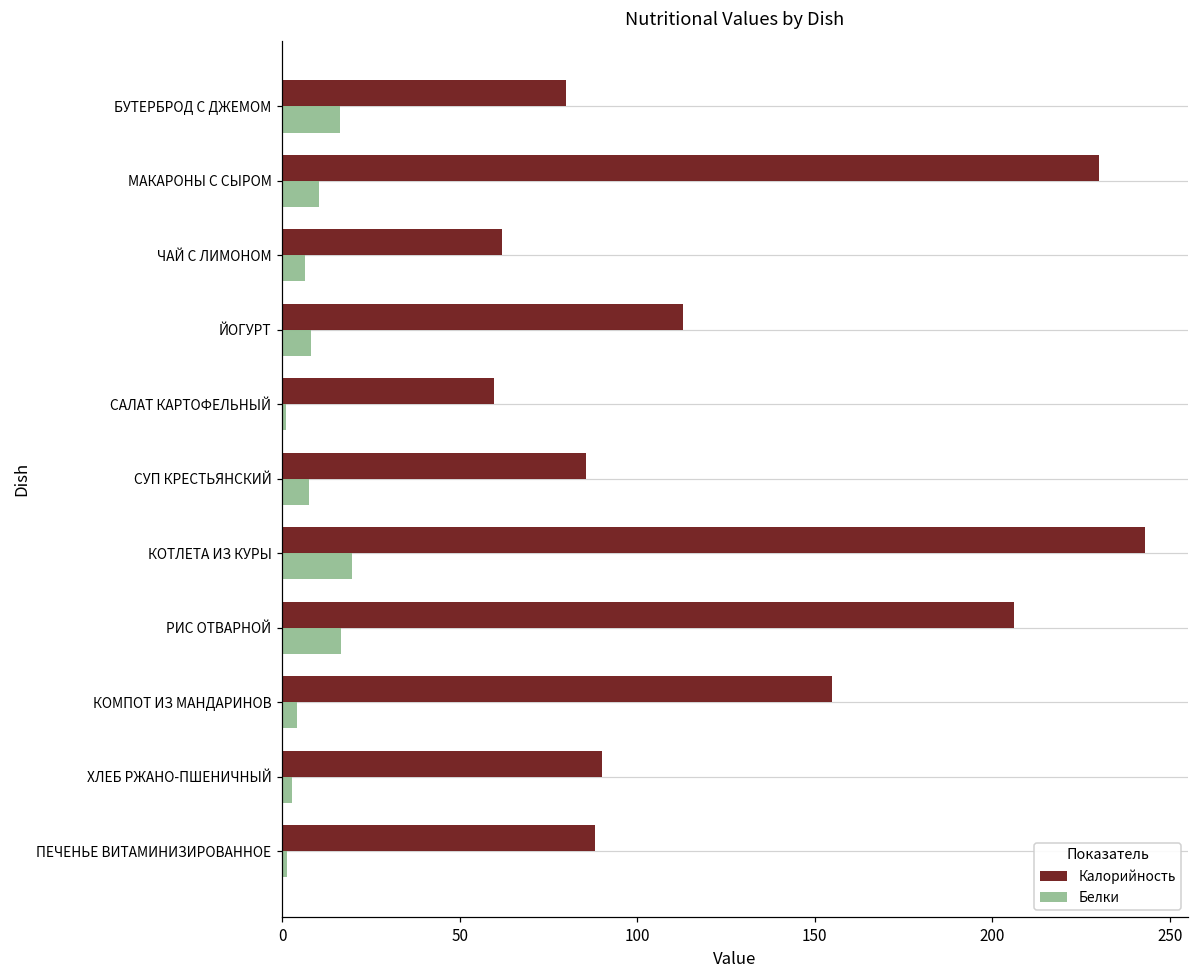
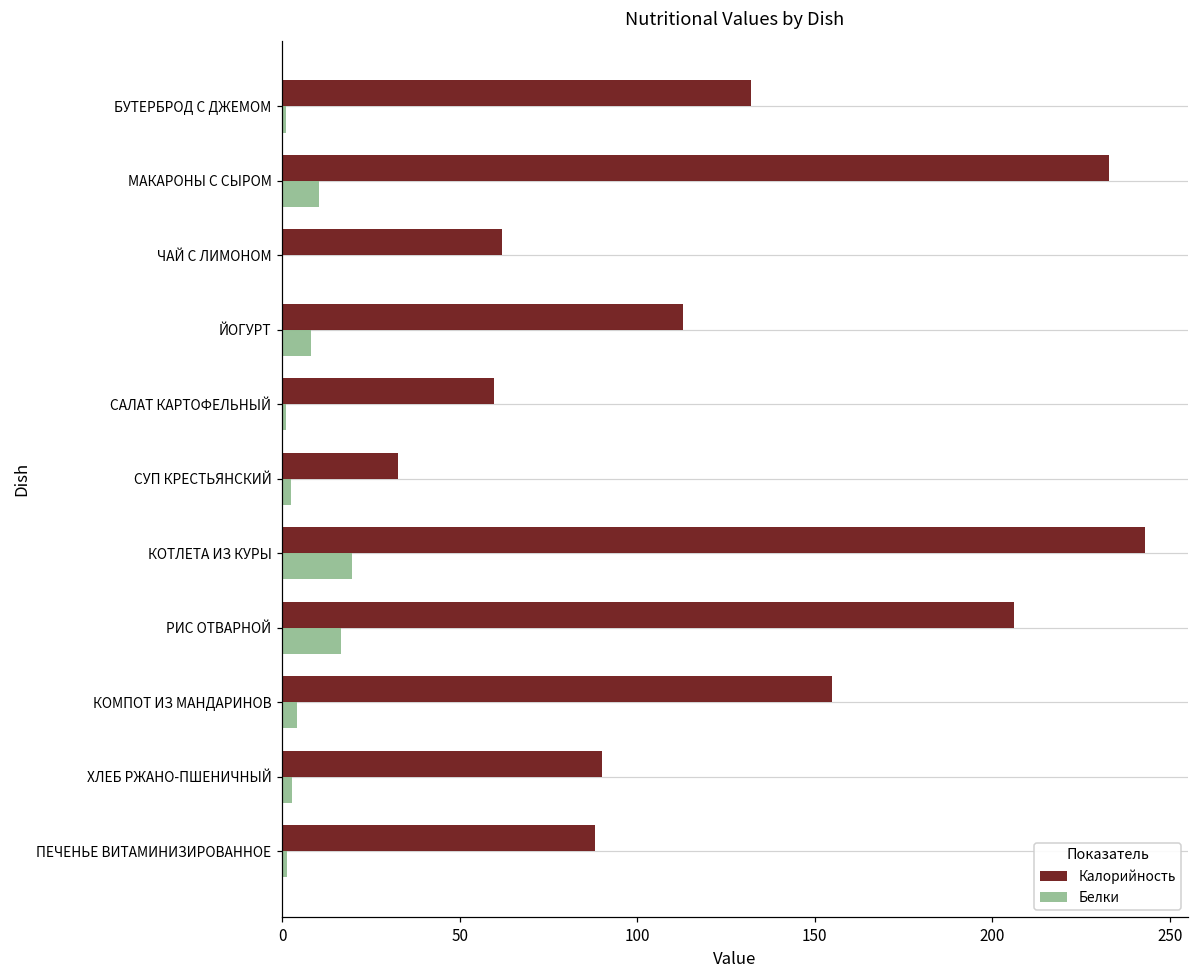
  {
    "Калорийность": {
-     "БУТЕРБРОД С ДЖЕМОМ": 80,
-     "МАКАРОНЫ С СЫРОМ": 230,
+     "БУТЕРБРОД С ДЖЕМОМ": 132,
+     "МАКАРОНЫ С СЫРОМ": 233,
      "ЧАЙ С ЛИМОНОМ": 62,
      "ЙОГУРТ": 113,
      "САЛАТ КАРТОФЕЛЬНЫЙ": 60,
-     "СУП КРЕСТЬЯНСКИЙ": 86,
+     "СУП КРЕСТЬЯНСКИЙ": 33,
      "КОТЛЕТА ИЗ КУРЫ": 243,
      "РИС ОТВАРНОЙ": 206,
      "КОМПОТ ИЗ МАНДАРИНОВ": 155,
      "ХЛЕБ РЖАНО-ПШЕНИЧНЫЙ": 90,
      "ПЕЧЕНЬЕ ВИТАМИНИЗИРОВАННОЕ": 88
    },
    "Белки": {
-     "БУТЕРБРОД С ДЖЕМОМ": 16,
+     "БУТЕРБРОД С ДЖЕМОМ": 1,
      "МАКАРОНЫ С СЫРОМ": 11,
-     "ЧАЙ С ЛИМОНОМ": 6,
+     "ЧАЙ С ЛИМОНОМ": 0,
      "ЙОГУРТ": 8,
      "САЛАТ КАРТОФЕЛЬНЫЙ": 1,
-     "СУП КРЕСТЬЯНСКИЙ": 8,
+     "СУП КРЕСТЬЯНСКИЙ": 3,
      "КОТЛЕТА ИЗ КУРЫ": 20,
      "РИС ОТВАРНОЙ": 17,
      "КОМПОТ ИЗ МАНДАРИНОВ": 4,
      "ХЛЕБ РЖАНО-ПШЕНИЧНЫЙ": 3,
      "ПЕЧЕНЬЕ ВИТАМИНИЗИРОВАННОЕ": 1
    }
  }
